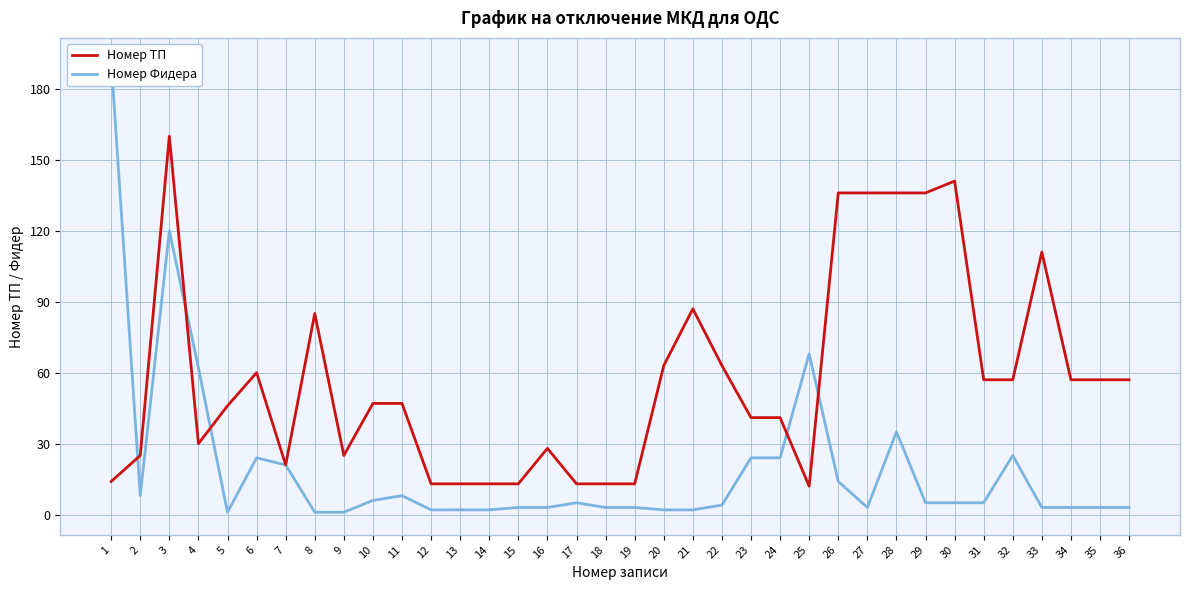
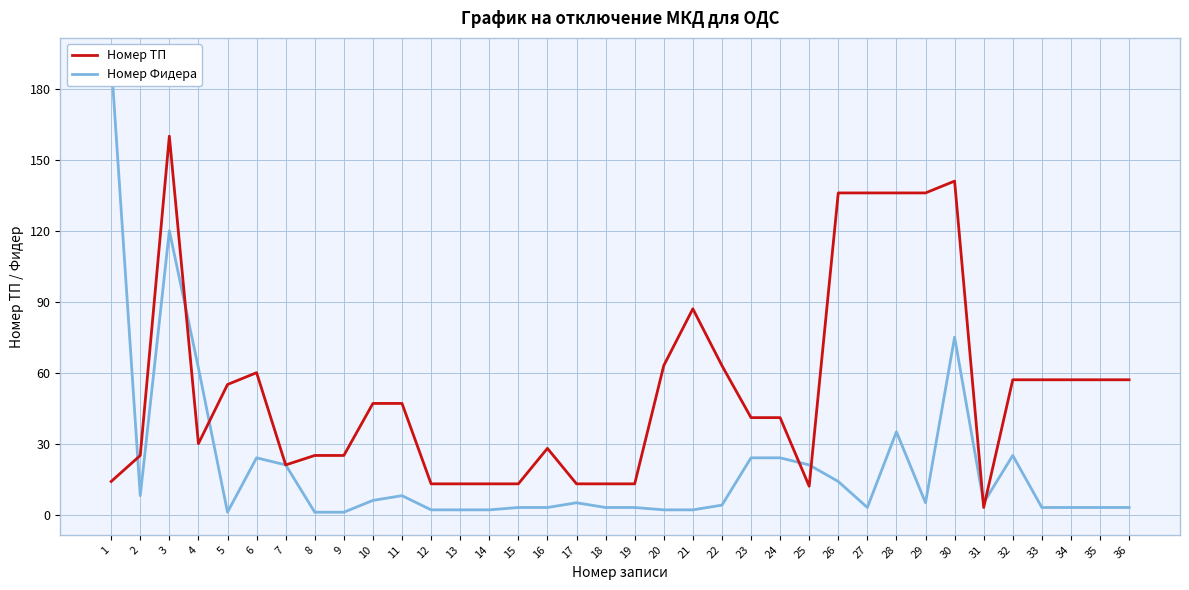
  {
    "Номер ТП": {
      "1": 14,
      "2": 25,
      "3": 160,
      "4": 30,
-     "5": 46,
+     "5": 55,
      "6": 60,
-     "8": 85,
+     "8": 25,
      "9": 25,
      "10": 47,
      "11": 47,
      "12": 13,
      "13": 13,
      "14": 13,
      "15": 13,
      "16": 28,
      "17": 13,
      "18": 13,
      "19": 13,
      "20": 63,
      "21": 87,
      "22": 63,
      "23": 41,
      "24": 41,
      "25": 12,
      "26": 136,
      "27": 136,
      "28": 136,
      "29": 136,
      "30": 141,
-     "31": 57,
+     "31": 3,
      "32": 57,
-     "33": 111,
+     "33": 57,
      "34": 57,
      "35": 57,
      "36": 57
    },
    "Номер Фидера": {
      "2": 8,
      "3": 120,
      "4": 62,
      "5": 1,
      "6": 24,
      "8": 1,
      "9": 1,
      "10": 6,
      "11": 8,
      "12": 2,
      "13": 2,
      "14": 2,
      "15": 3,
      "16": 3,
      "17": 5,
      "18": 3,
      "19": 3,
      "20": 2,
      "21": 2,
      "22": 4,
      "23": 24,
      "24": 24,
-     "25": 68,
+     "25": 21,
      "26": 14,
      "27": 3,
      "28": 35,
      "29": 5,
-     "30": 5,
+     "30": 75,
      "31": 5,
      "32": 25,
      "33": 3,
      "34": 3,
      "35": 3,
      "36": 3
    }
  }
